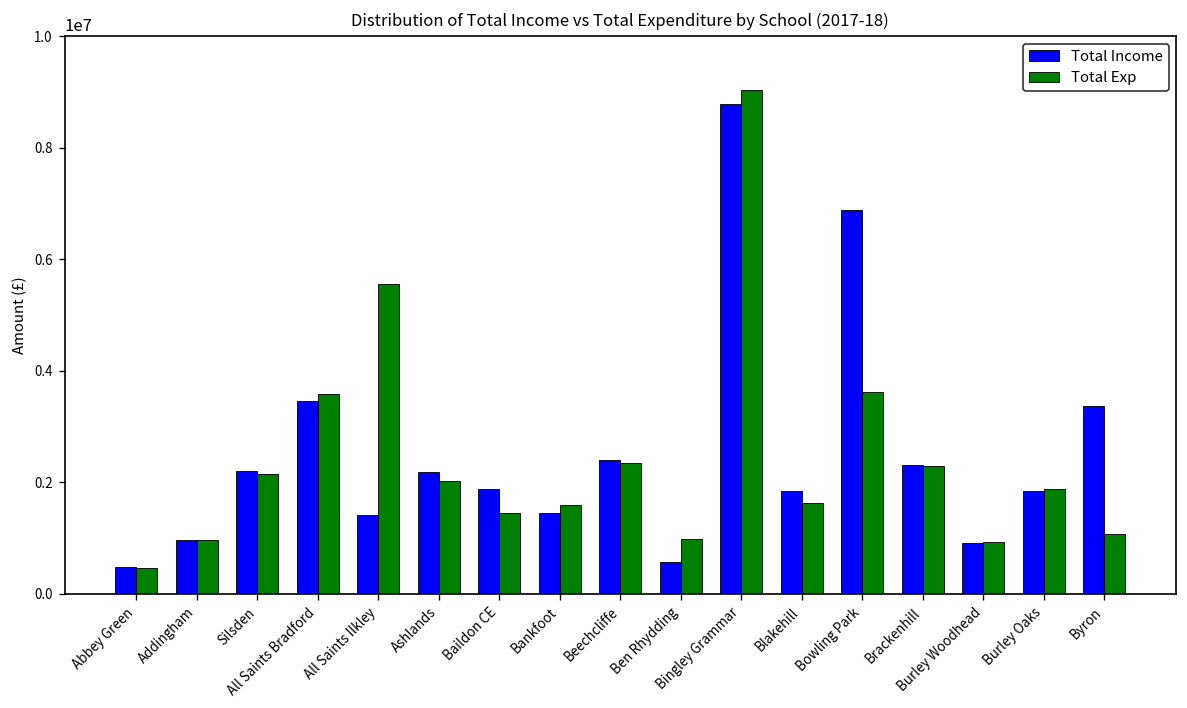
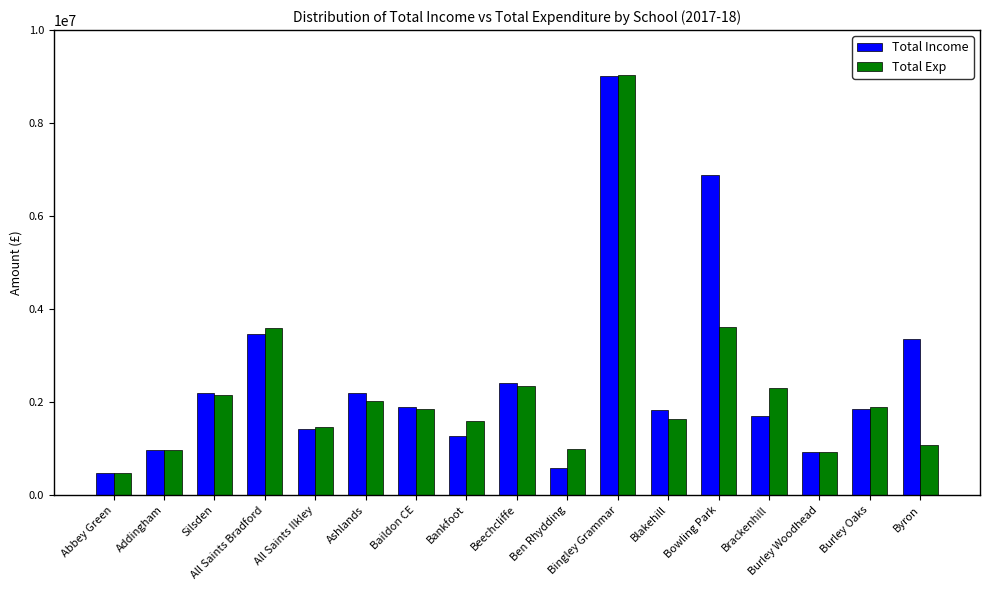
  {
    "Total Income": {
      "Abbey Green": 500000,
      "Addingham": 1000000,
      "Silsden": 2200000,
      "All Saints Bradford": 3500000,
      "All Saints Ilkley": 1400000,
      "Ashlands": 2200000,
      "Baildon CE": 1900000,
-     "Bankfoot": 1500000,
+     "Bankfoot": 1300000,
      "Beechcliffe": 2400000,
      "Ben Rhydding": 600000,
-     "Bingley Grammar": 8800000,
+     "Bingley Grammar": 9000000,
      "Blakehill": 1800000,
      "Bowling Park": 6900000,
-     "Brackenhill": 2300000,
+     "Brackenhill": 1700000,
      "Burley Woodhead": 900000,
      "Burley Oaks": 1800000,
      "Byron": 3400000
    },
    "Total Exp": {
      "Abbey Green": 500000,
      "Addingham": 1000000,
      "Silsden": 2100000,
      "All Saints Bradford": 3600000,
-     "All Saints Ilkley": 5600000,
+     "All Saints Ilkley": 1500000,
      "Ashlands": 2000000,
-     "Baildon CE": 1400000,
+     "Baildon CE": 1900000,
      "Bankfoot": 1600000,
      "Beechcliffe": 2400000,
      "Ben Rhydding": 1000000,
      "Bingley Grammar": 9000000,
      "Blakehill": 1600000,
      "Bowling Park": 3600000,
      "Brackenhill": 2300000,
      "Burley Woodhead": 900000,
      "Burley Oaks": 1900000,
      "Byron": 1100000
    }
  }
